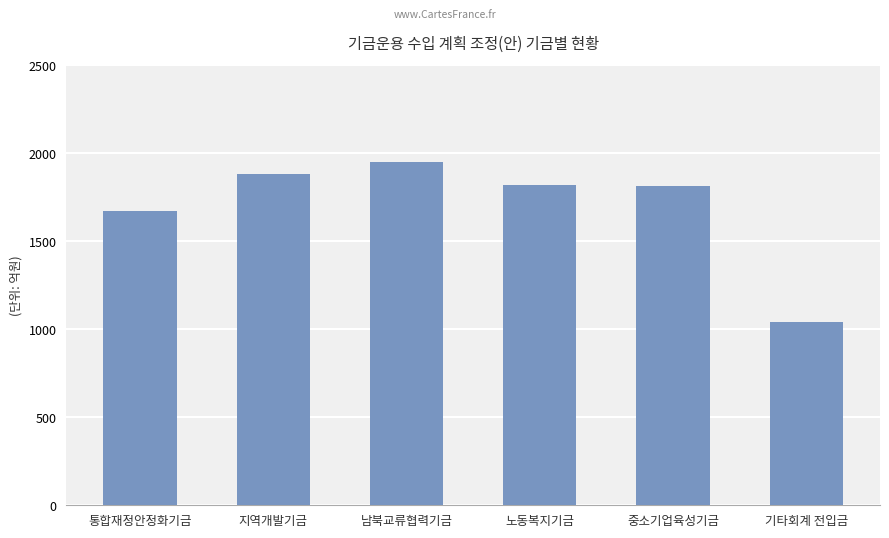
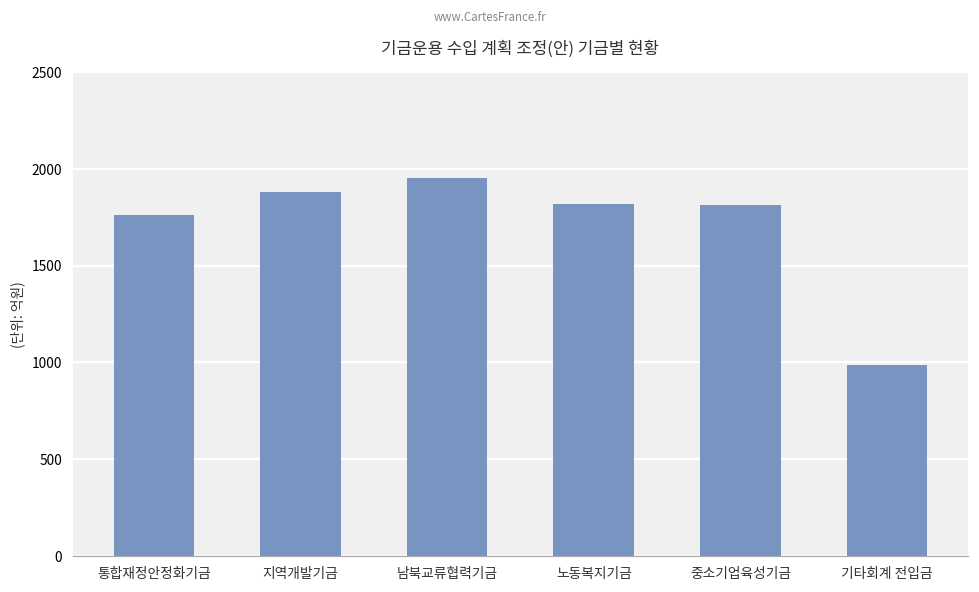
  {
-   "통합재정안정화기금": 1670,
+   "통합재정안정화기금": 1760,
    "지역개발기금": 1880,
    "남북교류협력기금": 1950,
    "노동복지기금": 1820,
    "중소기업육성기금": 1810,
-   "기타회계 전입금": 1040
+   "기타회계 전입금": 990
  }
